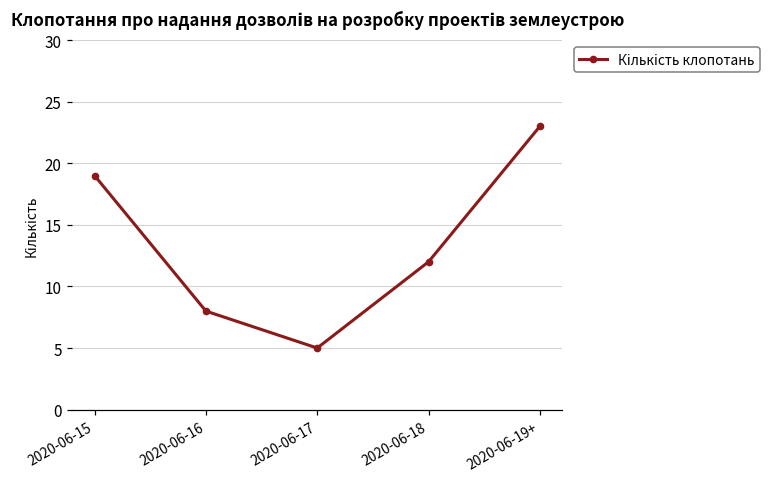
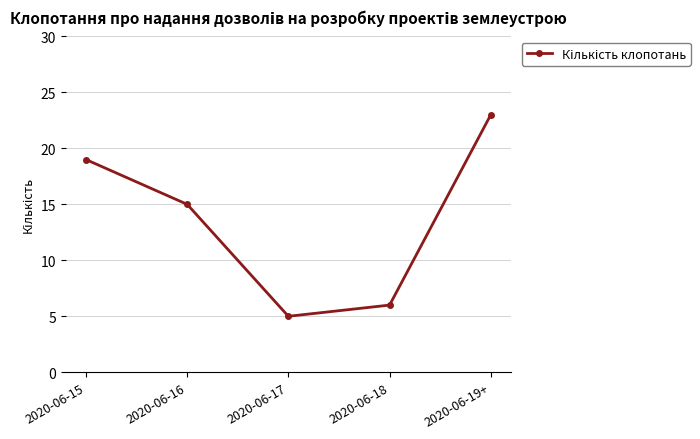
  {
    "2020-06-15": 19,
-   "2020-06-16": 8,
+   "2020-06-16": 15,
    "2020-06-17": 5,
-   "2020-06-18": 12,
+   "2020-06-18": 6,
    "2020-06-19+": 23
  }
